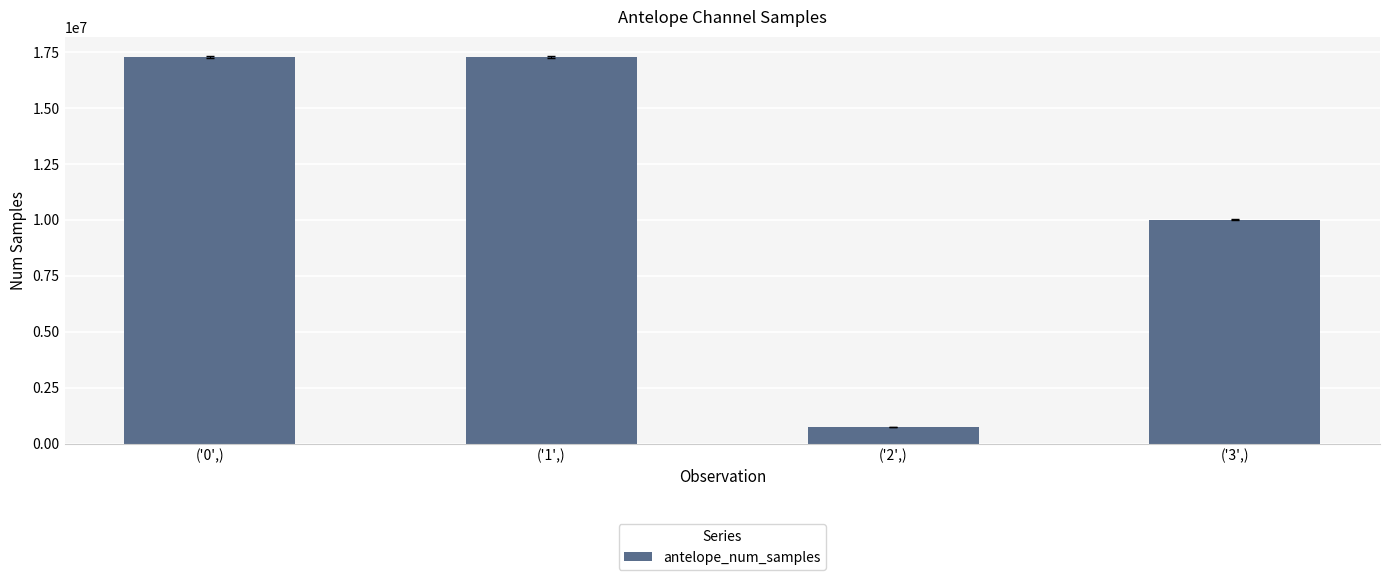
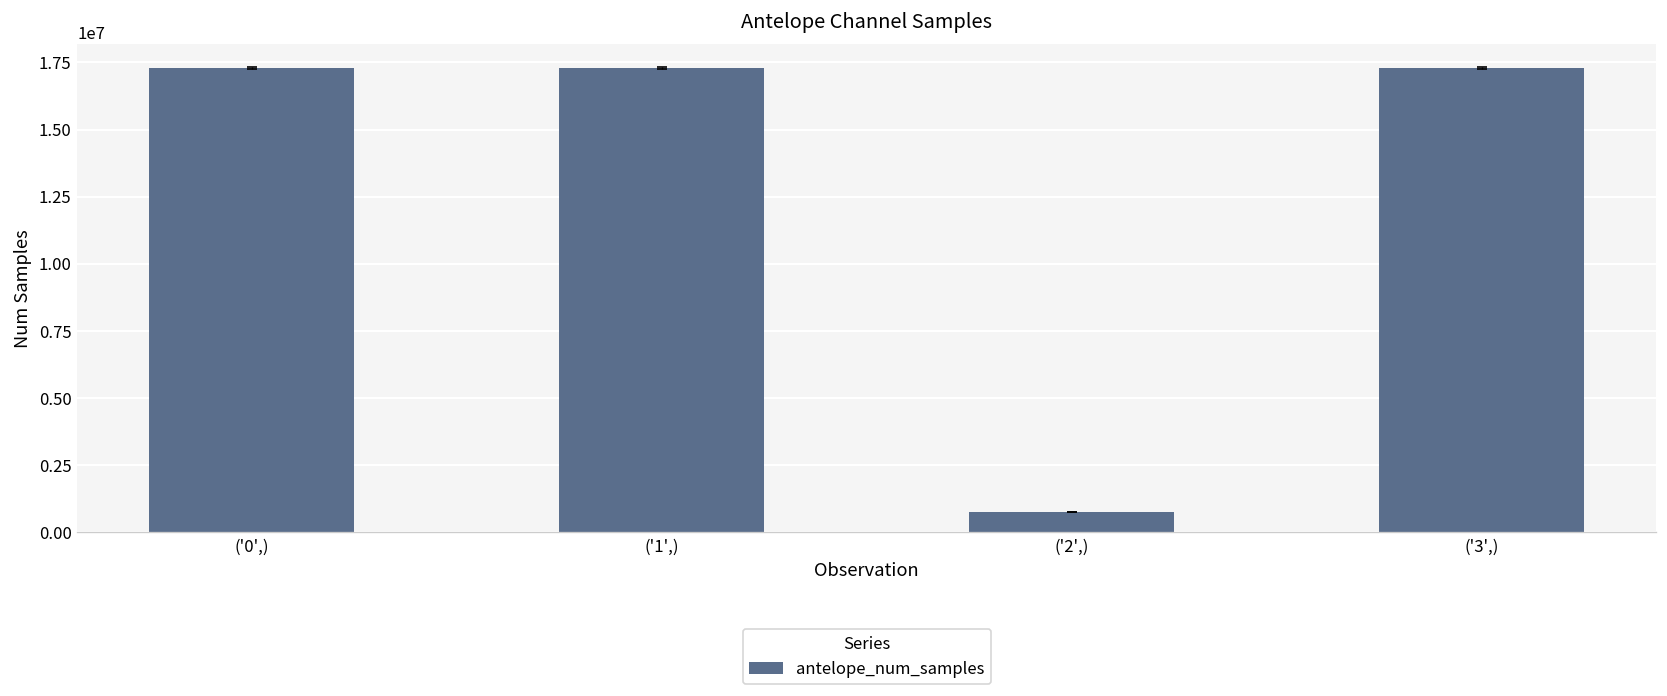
  {
    "antelope_num_samples": {
      "('0',)": 17300000,
      "('1',)": 17300000,
      "('2',)": 800000,
-     "('3',)": 10000000
+     "('3',)": 17300000
    }
  }
